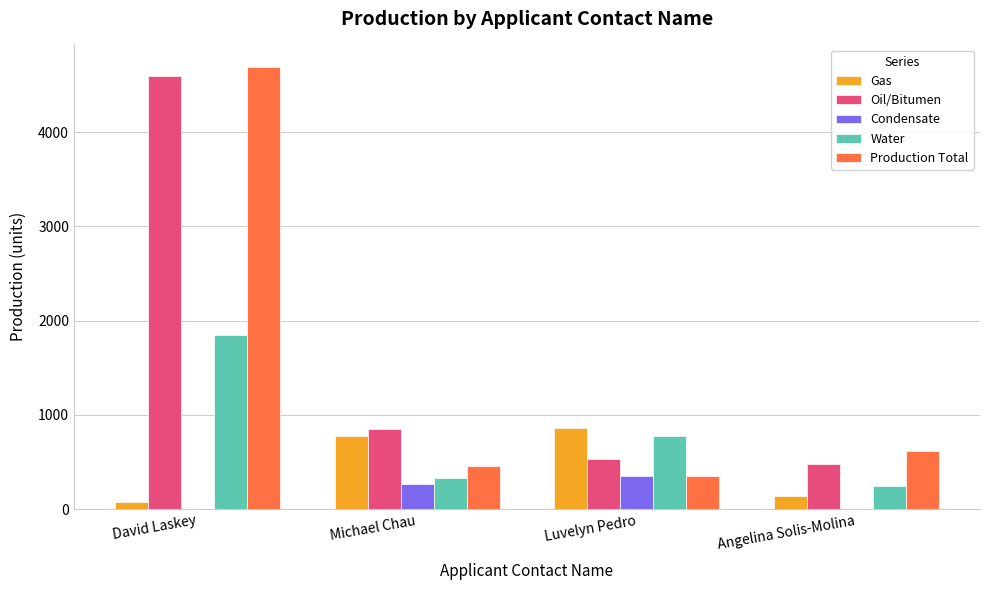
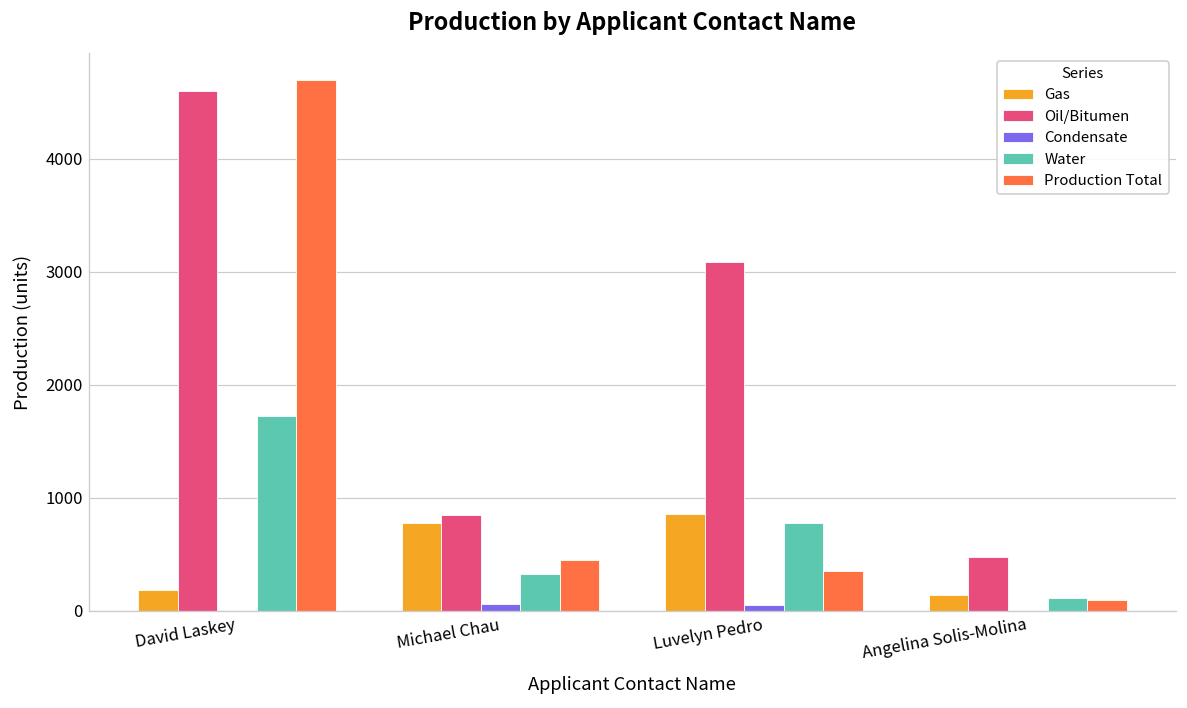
  {
    "Gas": {
-     "David Laskey": 100,
+     "David Laskey": 200,
      "Michael Chau": 800,
      "Luvelyn Pedro": 900,
      "Angelina Solis-Molina": 100
    },
    "Oil/Bitumen": {
      "David Laskey": 4600,
      "Michael Chau": 800,
-     "Luvelyn Pedro": 500,
+     "Luvelyn Pedro": 3100,
      "Angelina Solis-Molina": 500
    },
    "Condensate": {
      "David Laskey": 0,
-     "Michael Chau": 300,
-     "Luvelyn Pedro": 400,
+     "Michael Chau": 100,
+     "Luvelyn Pedro": 100,
      "Angelina Solis-Molina": 0
    },
    "Water": {
-     "David Laskey": 1900,
+     "David Laskey": 1700,
      "Michael Chau": 300,
      "Luvelyn Pedro": 800,
-     "Angelina Solis-Molina": 200
+     "Angelina Solis-Molina": 100
    },
    "Production Total": {
      "David Laskey": 4700,
      "Michael Chau": 500,
      "Luvelyn Pedro": 400,
-     "Angelina Solis-Molina": 600
+     "Angelina Solis-Molina": 100
    }
  }
